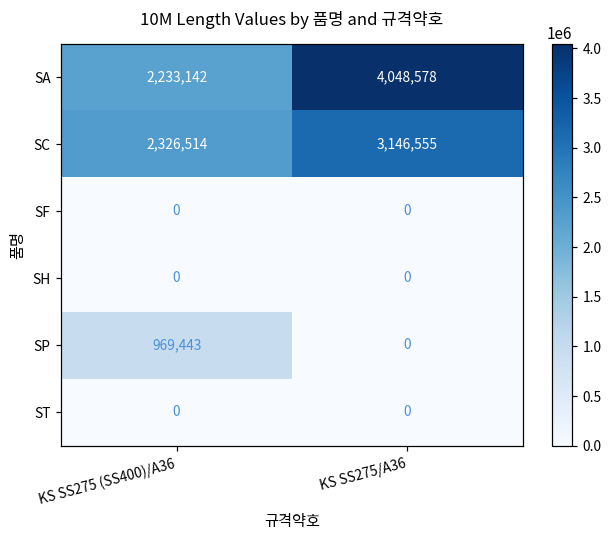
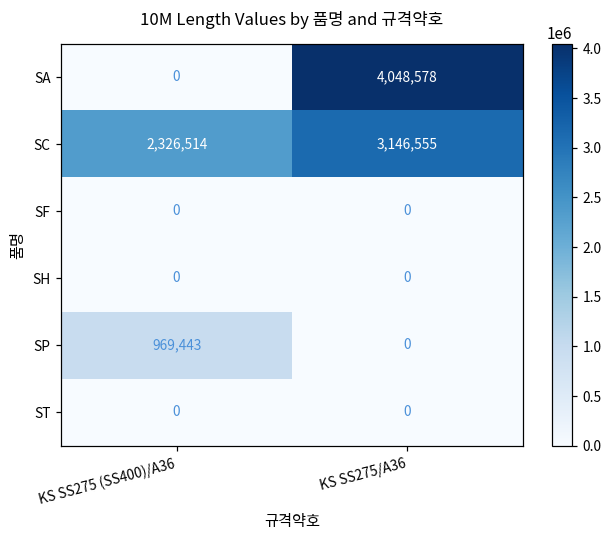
  {
    "SA": {
-     "KS SS275 (SS400)/A36": "2,233,142",
+     "KS SS275 (SS400)/A36": "0",
      "KS SS275/A36": "4,048,578"
    },
    "SC": {
      "KS SS275 (SS400)/A36": "2,326,514",
      "KS SS275/A36": "3,146,555"
    },
    "SF": {
      "KS SS275 (SS400)/A36": "0",
      "KS SS275/A36": "0"
    },
    "SH": {
      "KS SS275 (SS400)/A36": "0",
      "KS SS275/A36": "0"
    },
    "SP": {
      "KS SS275 (SS400)/A36": "969,443",
      "KS SS275/A36": "0"
    },
    "ST": {
      "KS SS275 (SS400)/A36": "0",
      "KS SS275/A36": "0"
    }
  }
